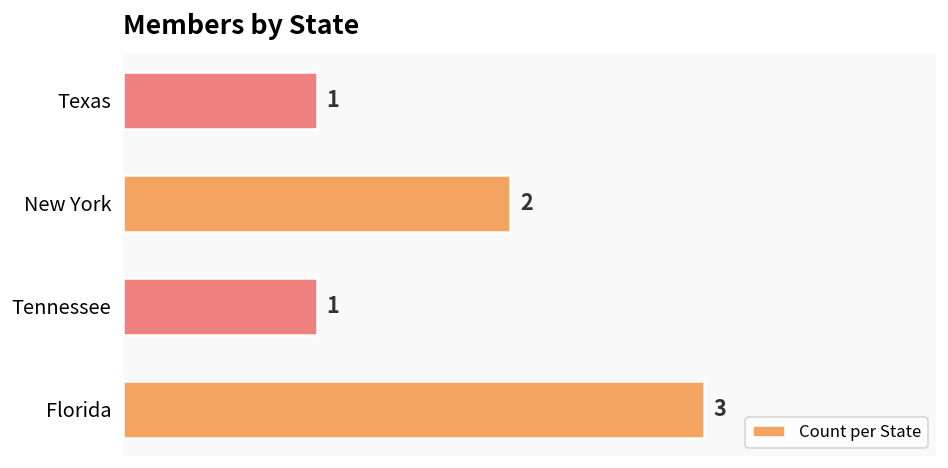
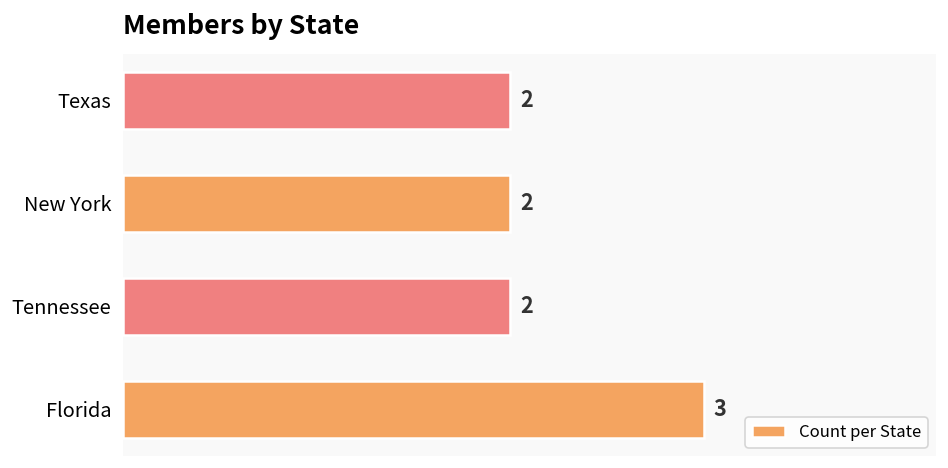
  {
-   "Texas": 1,
+   "Texas": 2,
    "New York": 2,
-   "Tennessee": 1,
+   "Tennessee": 2,
    "Florida": 3
  }
